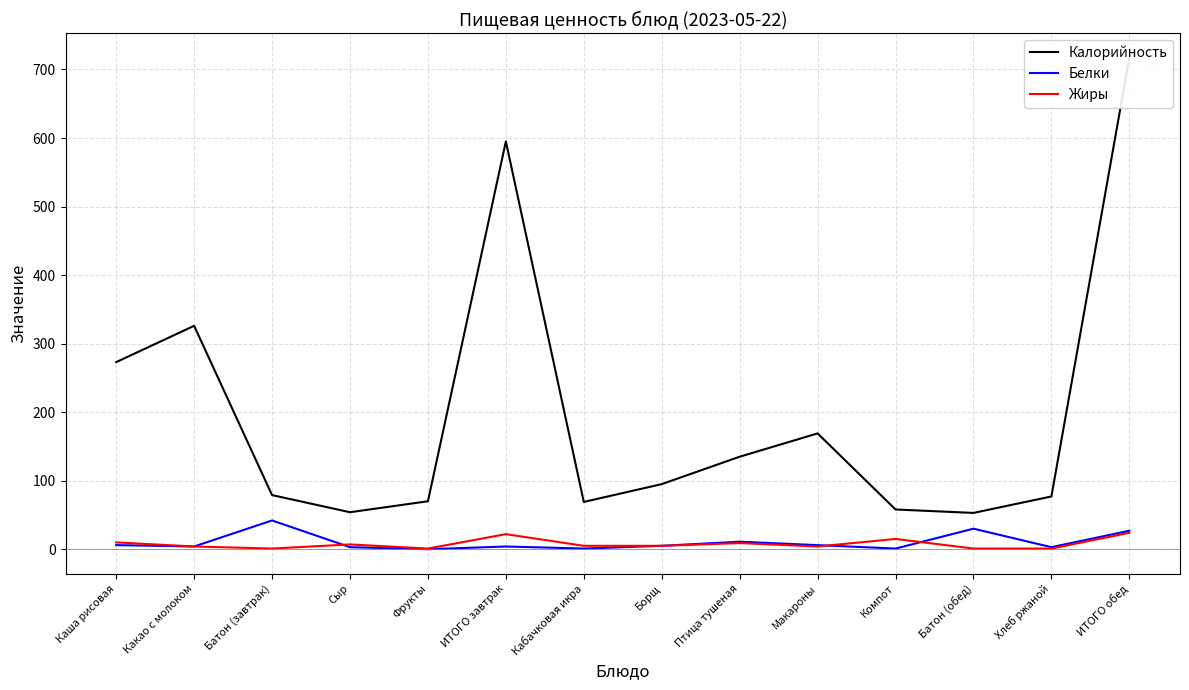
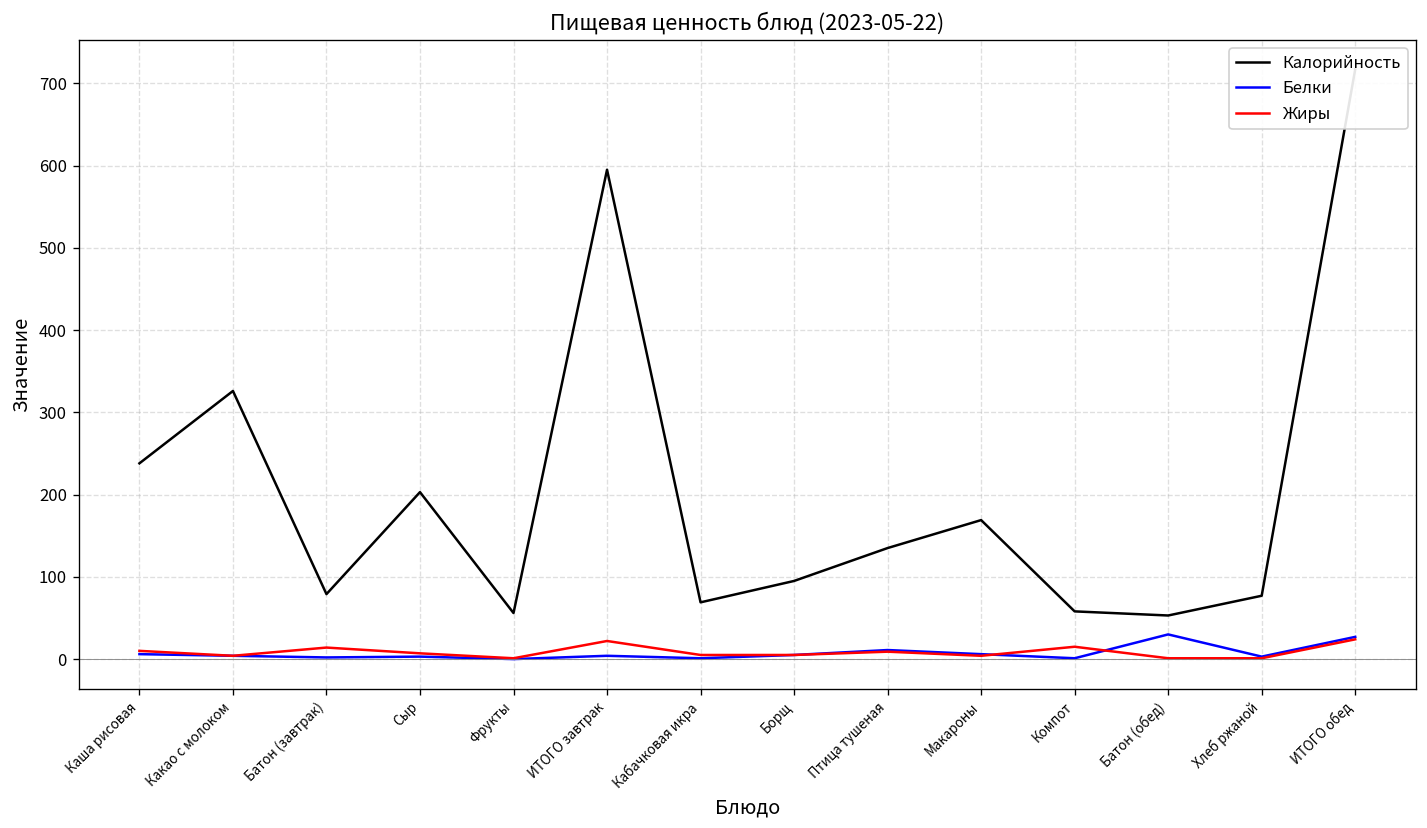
  {
    "Калорийность": {
-     "Каша рисовая": 270,
+     "Каша рисовая": 240,
      "Какао с молоком": 330,
      "Батон (завтрак)": 80,
-     "Сыр": 50,
-     "Фрукты": 70,
+     "Сыр": 200,
+     "Фрукты": 60,
      "ИТОГО завтрак": 600,
      "Кабачковая икра": 70,
      "Борщ": 100,
      "Птица тушеная": 140,
      "Макароны": 170,
      "Компот": 60,
      "Батон (обед)": 50,
      "Хлеб ржаной": 80
    },
    "Белки": {
      "Каша рисовая": 10,
-     "Батон (завтрак)": 40,
+     "Батон (завтрак)": 0,
      "Сыр": 0,
      "ИТОГО завтрак": 0,
      "Кабачковая икра": 0,
      "Компот": 0,
      "Батон (обед)": 30
    },
    "Жиры": {
      "Каша рисовая": 10,
-     "Батон (завтрак)": 0,
+     "Батон (завтрак)": 10,
      "Сыр": 10,
      "ИТОГО завтрак": 20,
      "Кабачковая икра": 10,
      "Компот": 20,
      "Батон (обед)": 0
    }
  }
